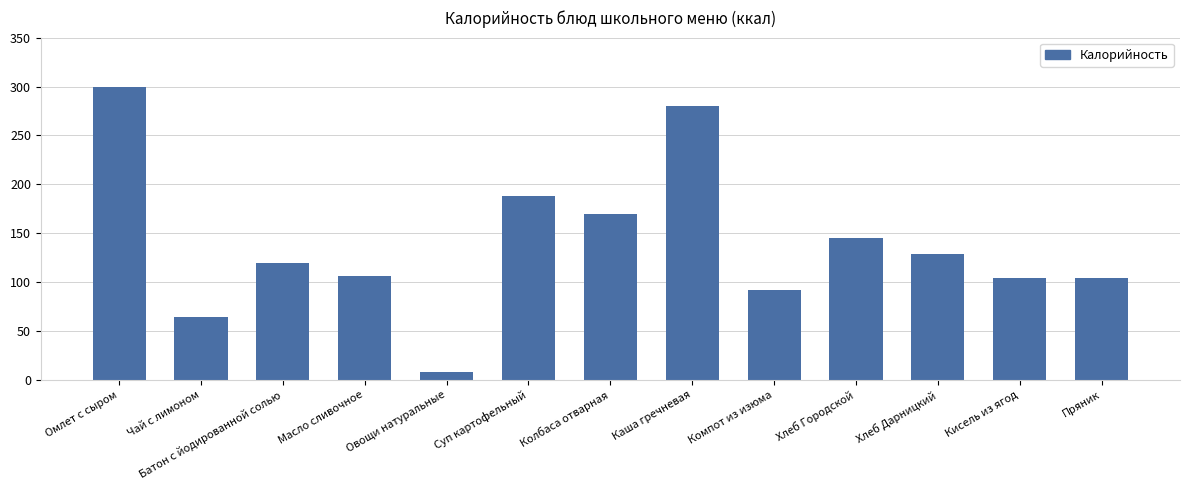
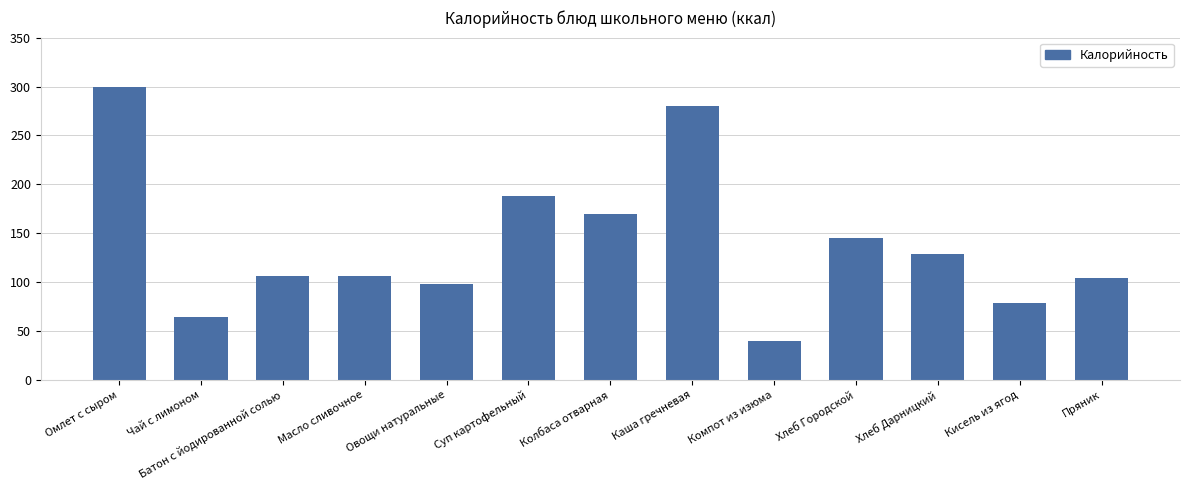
  {
    "Омлет с сыром": 300,
    "Чай с лимоном": 60,
-   "Батон с йодированной солью": 120,
+   "Батон с йодированной солью": 110,
    "Масло сливочное": 110,
-   "Овощи натуральные": 10,
+   "Овощи натуральные": 100,
    "Суп картофельный": 190,
    "Колбаса отварная": 170,
    "Каша гречневая": 280,
-   "Компот из изюма": 90,
+   "Компот из изюма": 40,
    "Хлеб Городской": 150,
    "Хлеб Дарницкий": 130,
-   "Кисель из ягод": 100,
+   "Кисель из ягод": 80,
    "Пряник": 100
  }
